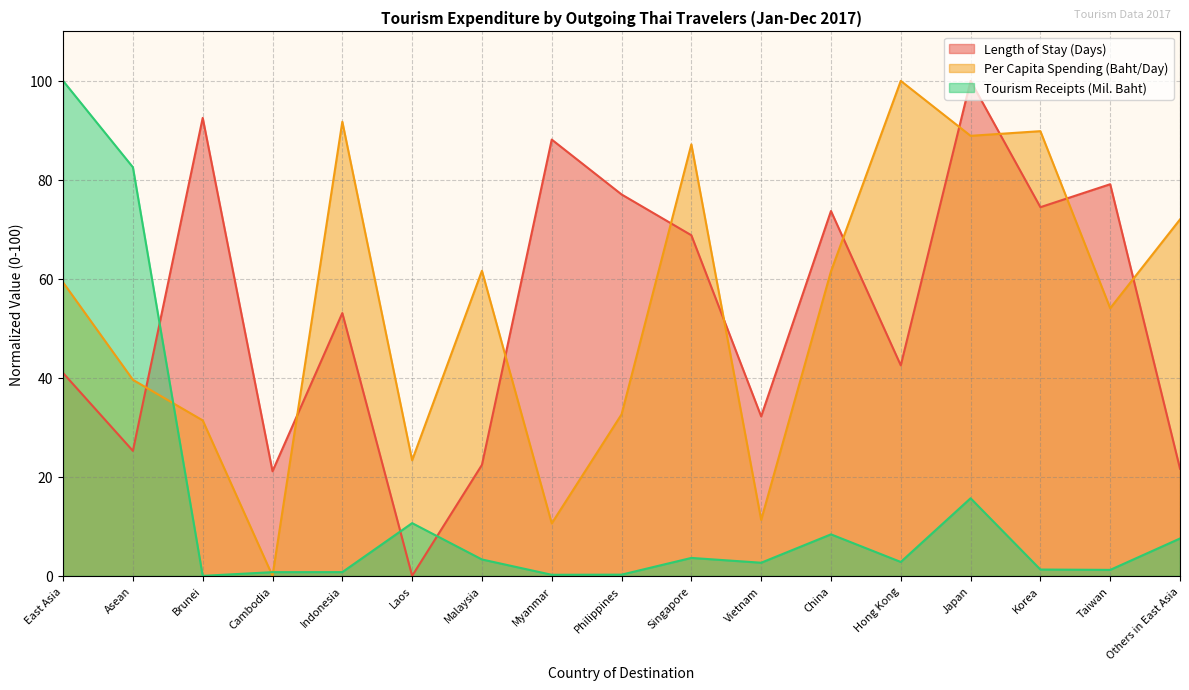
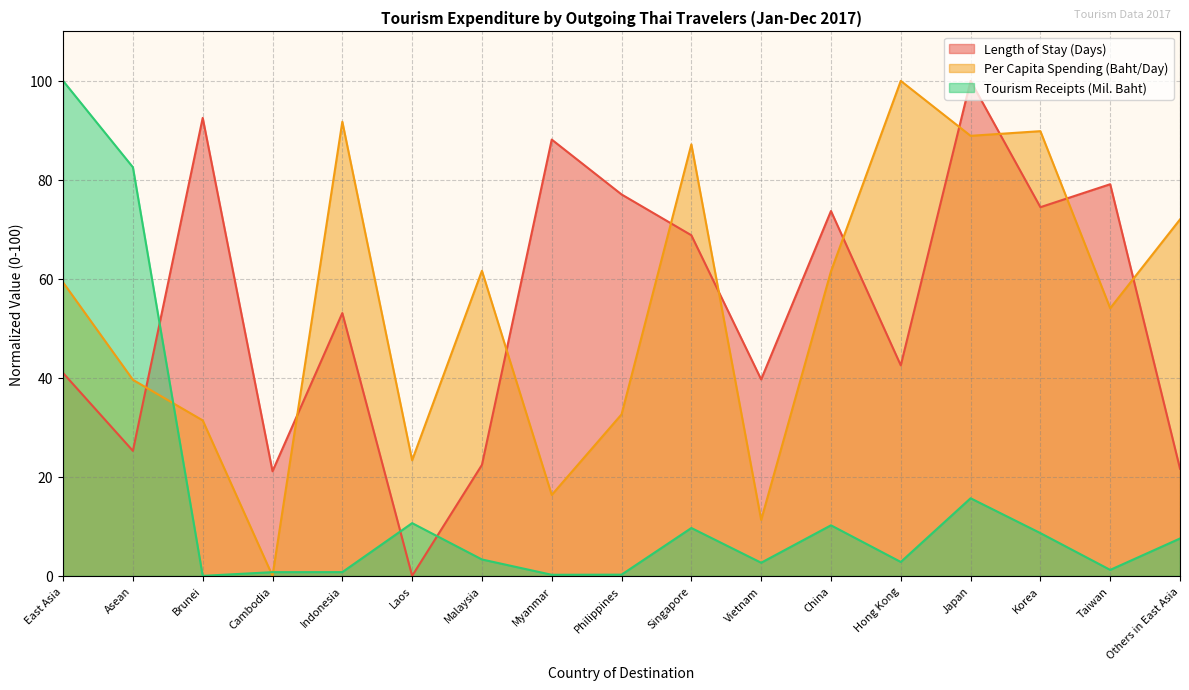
  {
    "Length of Stay (Days)": {
      "East Asia": 41,
      "Asean": 25,
      "Brunei": 93,
      "Cambodia": 21,
      "Indonesia": 53,
      "Laos": 0,
      "Malaysia": 22,
      "Myanmar": 88,
      "Philippines": 77,
      "Singapore": 69,
-     "Vietnam": 32,
+     "Vietnam": 40,
      "China": 74,
      "Hong Kong": 43,
      "Korea": 74,
      "Taiwan": 79,
      "Others in East Asia": 22
    },
    "Per Capita Spending (Baht/Day)": {
      "East Asia": 59,
      "Asean": 40,
      "Brunei": 31,
      "Cambodia": 0,
      "Indonesia": 92,
      "Laos": 23,
      "Malaysia": 62,
-     "Myanmar": 11,
+     "Myanmar": 16,
      "Philippines": 33,
      "Singapore": 87,
      "Vietnam": 11,
      "China": 62,
      "Hong Kong": 100,
      "Japan": 89,
      "Korea": 90,
      "Taiwan": 54,
      "Others in East Asia": 72
    },
    "Tourism Receipts (Mil. Baht)": {
      "East Asia": 100,
      "Asean": 83,
      "Brunei": 0,
      "Cambodia": 1,
      "Indonesia": 1,
      "Laos": 11,
      "Malaysia": 3,
      "Myanmar": 0,
      "Philippines": 0,
-     "Singapore": 4,
+     "Singapore": 10,
      "Vietnam": 3,
-     "China": 8,
+     "China": 10,
      "Hong Kong": 3,
      "Japan": 16,
-     "Korea": 1,
+     "Korea": 9,
      "Taiwan": 1,
      "Others in East Asia": 8
    }
  }
